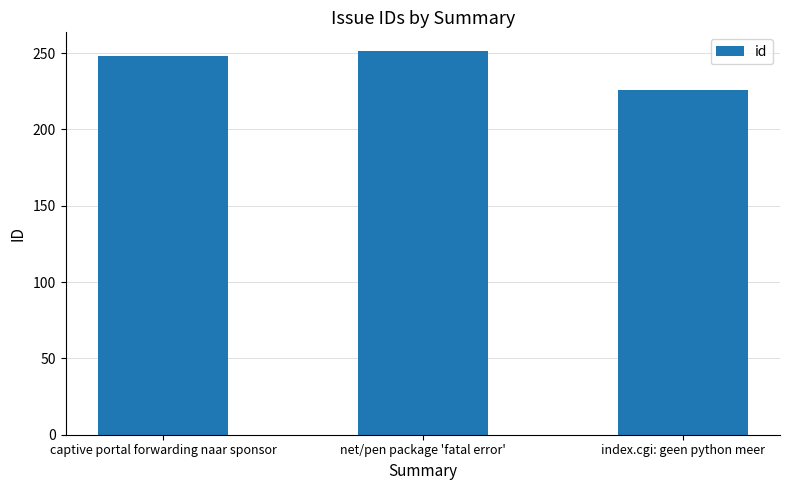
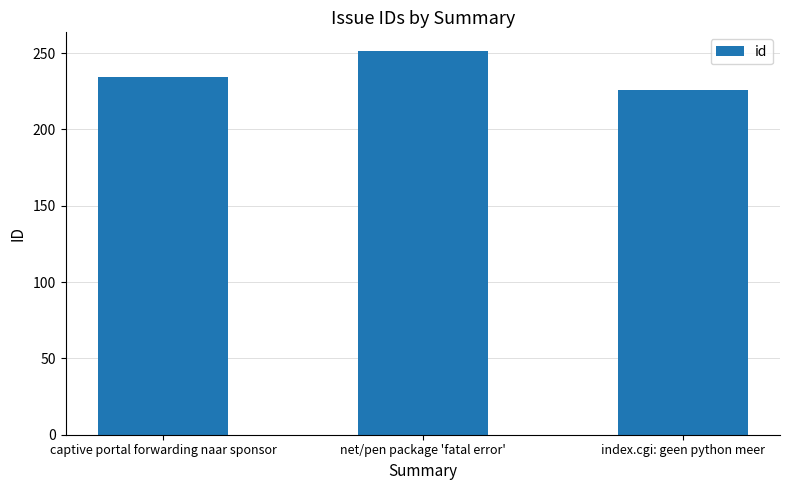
  {
-   "captive portal forwarding naar sponsor": 248,
+   "captive portal forwarding naar sponsor": 234,
    "net/pen package 'fatal error'": 251,
    "index.cgi: geen python meer": 226
  }
